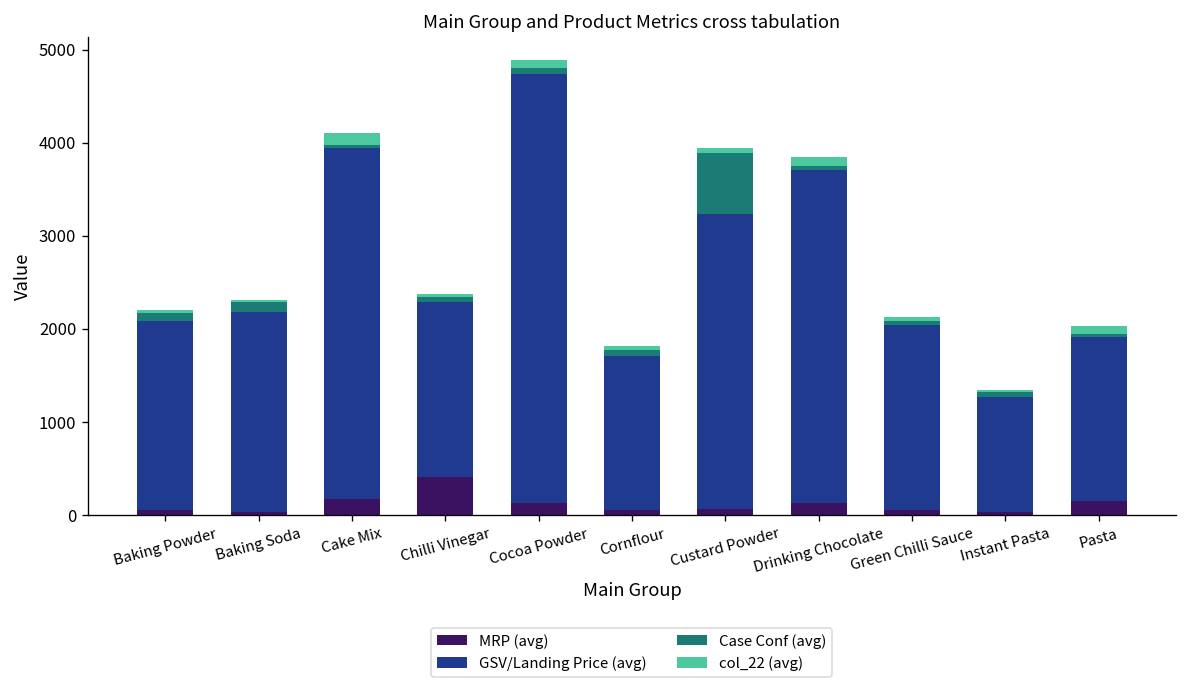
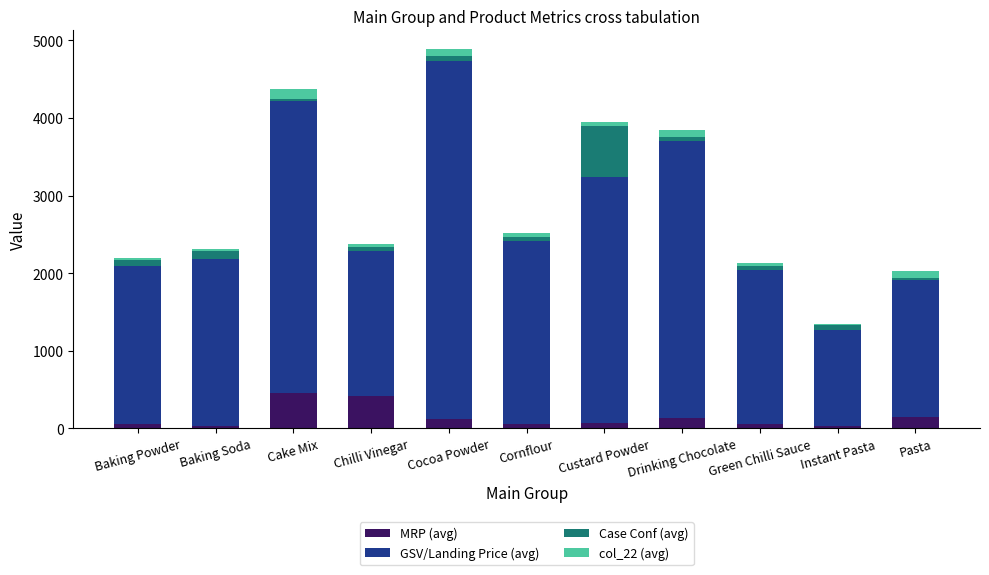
  {
    "MRP (avg)": {
      "Baking Powder": 100,
      "Baking Soda": 0,
-     "Cake Mix": 200,
+     "Cake Mix": 500,
      "Chilli Vinegar": 400,
      "Cocoa Powder": 100,
      "Cornflour": 100,
      "Custard Powder": 100,
      "Drinking Chocolate": 100,
      "Green Chilli Sauce": 100,
      "Pasta": 100
    },
    "GSV/Landing Price (avg)": {
      "Baking Powder": 2000,
      "Baking Soda": 2200,
      "Cake Mix": 3800,
      "Chilli Vinegar": 1900,
      "Cocoa Powder": 4600,
-     "Cornflour": 1600,
+     "Cornflour": 2400,
      "Custard Powder": 3200,
      "Drinking Chocolate": 3600,
      "Green Chilli Sauce": 2000,
      "Instant Pasta": 1200,
      "Pasta": 1800
    },
    "Case Conf (avg)": {
      "Baking Powder": 100,
      "Baking Soda": 100,
      "Chilli Vinegar": 0,
      "Cocoa Powder": 100,
      "Cornflour": 100,
      "Custard Powder": 700,
      "Drinking Chocolate": 100,
      "Green Chilli Sauce": 0,
      "Instant Pasta": 100
    },
    "col_22 (avg)": {
      "Baking Powder": 0,
      "Cake Mix": 100,
      "Chilli Vinegar": 0,
      "Cocoa Powder": 100,
      "Cornflour": 0,
      "Custard Powder": 100,
      "Drinking Chocolate": 100,
      "Green Chilli Sauce": 0,
      "Pasta": 100
    }
  }
